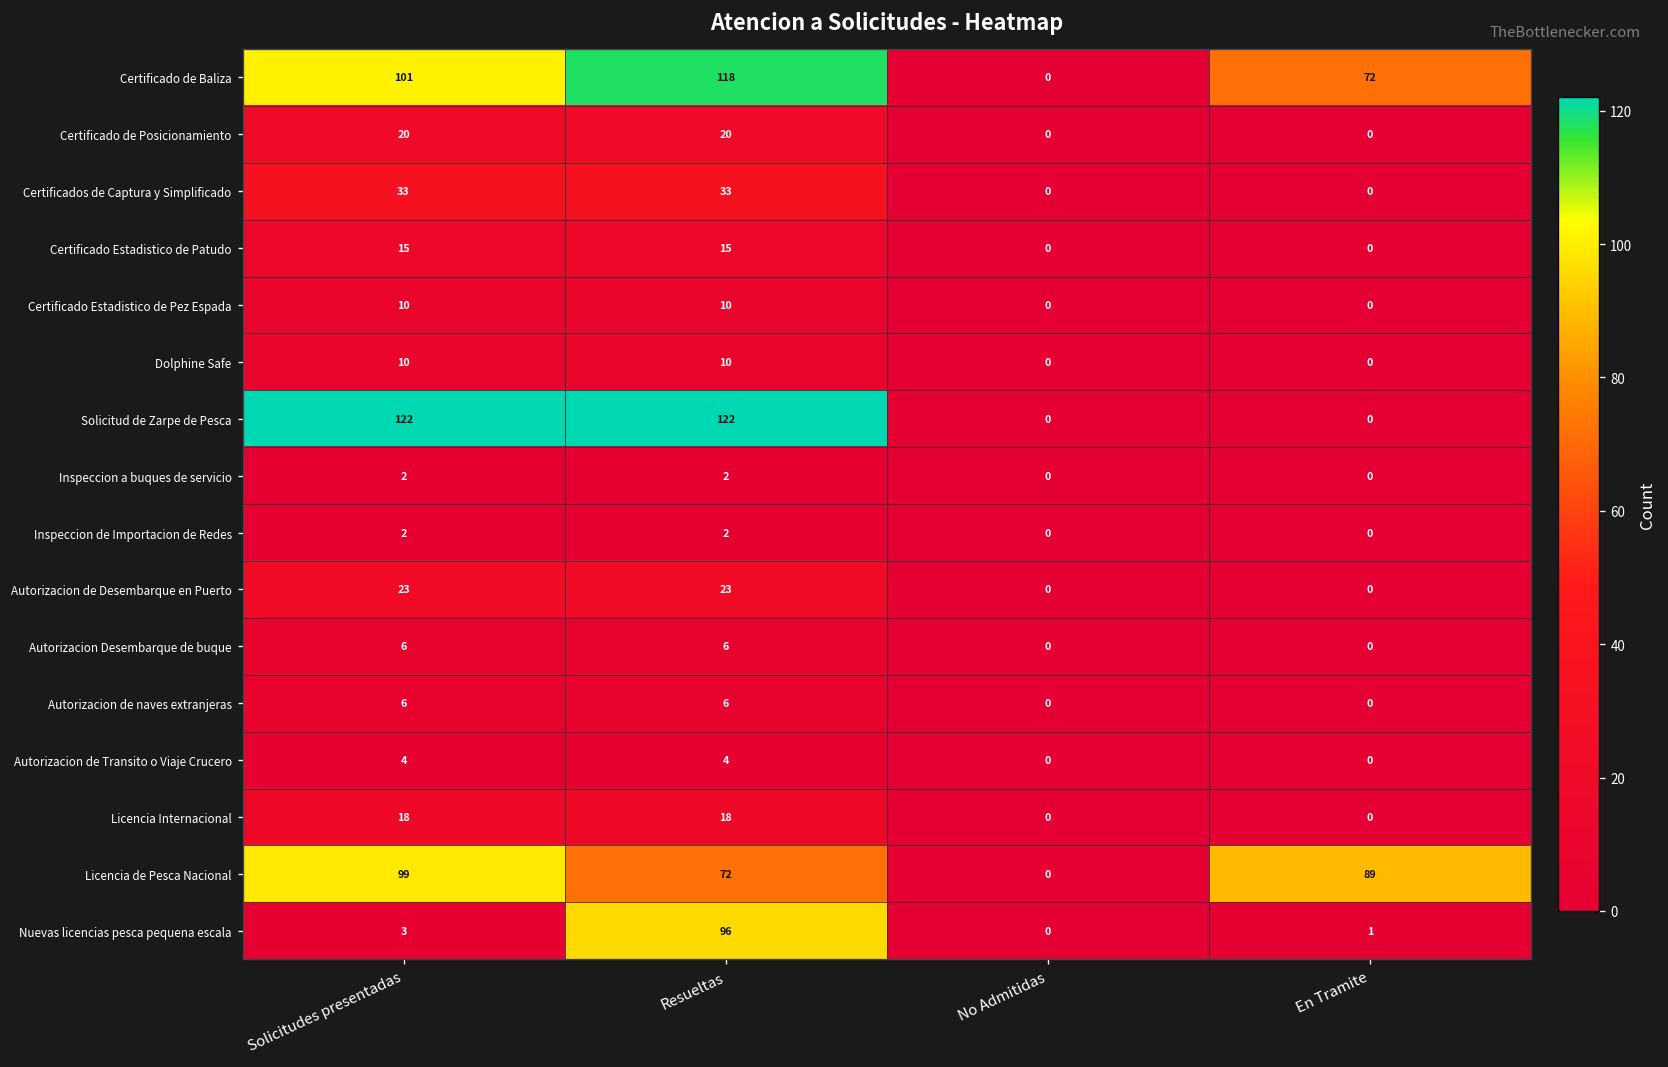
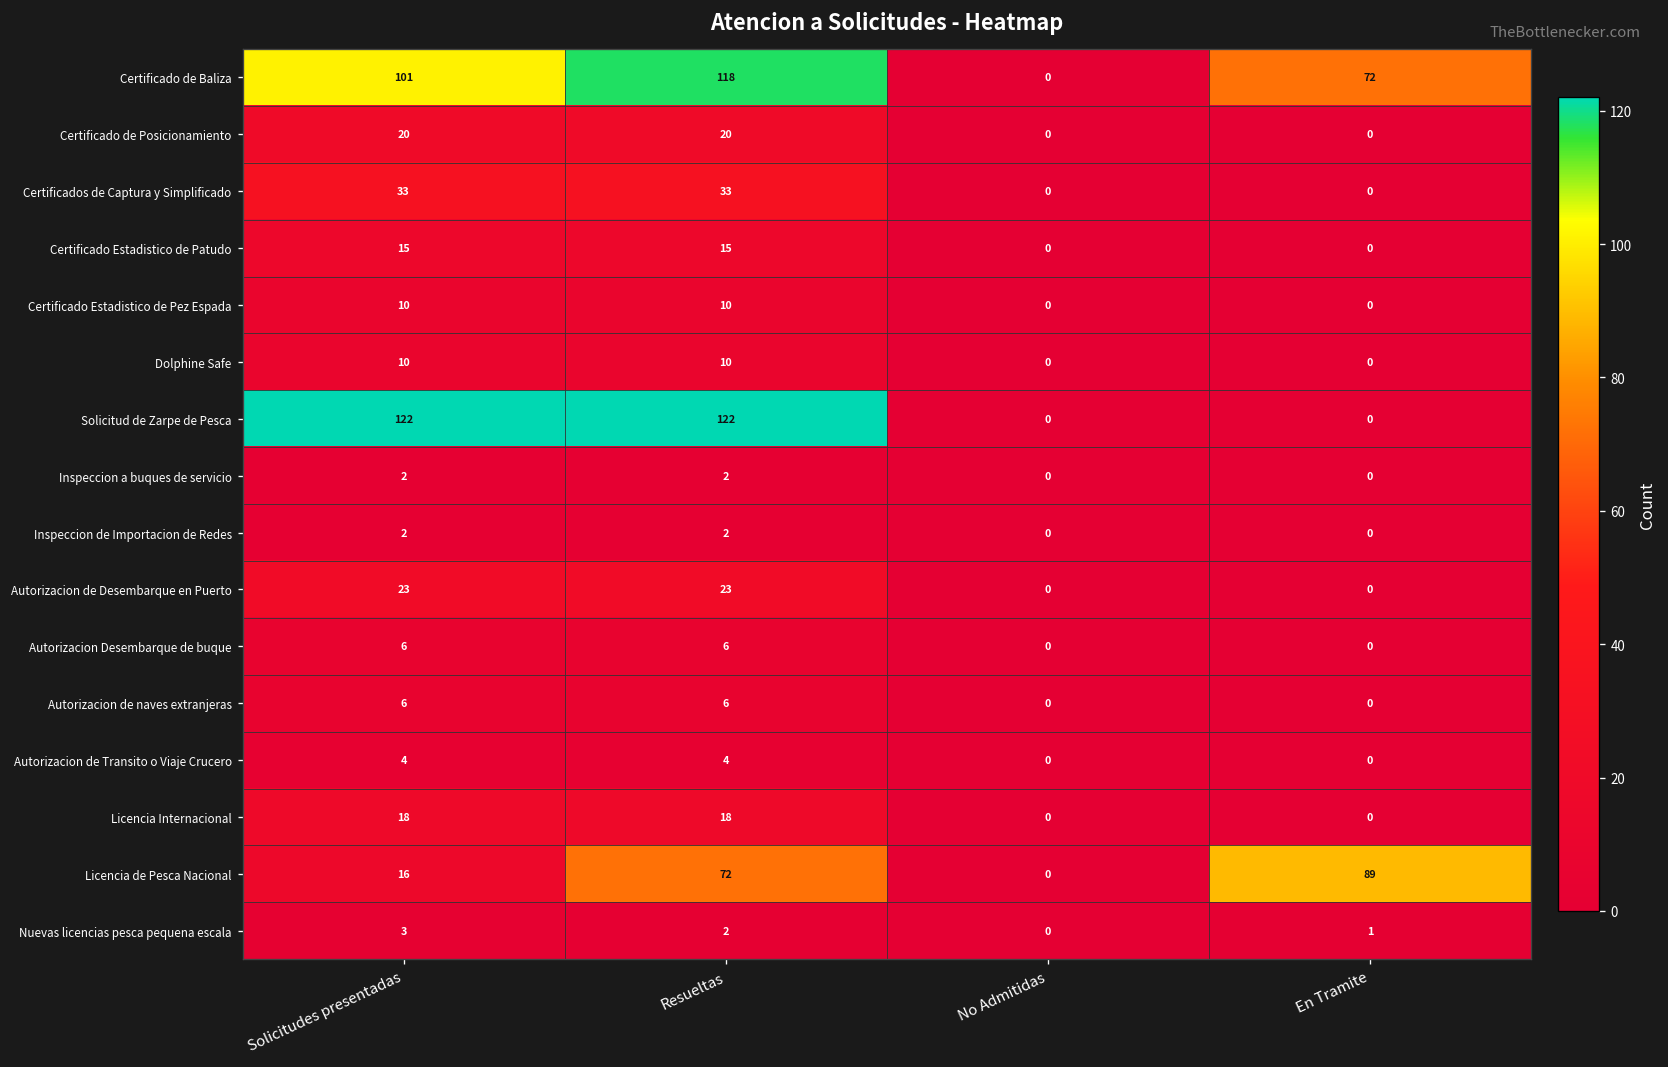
  {
    "Certificado de Baliza": {
      "Solicitudes presentadas": 101,
      "Resueltas": 118,
      "No Admitidas": 0,
      "En Tramite": 72
    },
    "Certificado de Posicionamiento": {
      "Solicitudes presentadas": 20,
      "Resueltas": 20,
      "No Admitidas": 0,
      "En Tramite": 0
    },
    "Certificados de Captura y Simplificado": {
      "Solicitudes presentadas": 33,
      "Resueltas": 33,
      "No Admitidas": 0,
      "En Tramite": 0
    },
    "Certificado Estadistico de Patudo": {
      "Solicitudes presentadas": 15,
      "Resueltas": 15,
      "No Admitidas": 0,
      "En Tramite": 0
    },
    "Certificado Estadistico de Pez Espada": {
      "Solicitudes presentadas": 10,
      "Resueltas": 10,
      "No Admitidas": 0,
      "En Tramite": 0
    },
    "Dolphine Safe": {
      "Solicitudes presentadas": 10,
      "Resueltas": 10,
      "No Admitidas": 0,
      "En Tramite": 0
    },
    "Solicitud de Zarpe de Pesca": {
      "Solicitudes presentadas": 122,
      "Resueltas": 122,
      "No Admitidas": 0,
      "En Tramite": 0
    },
    "Inspeccion a buques de servicio": {
      "Solicitudes presentadas": 2,
      "Resueltas": 2,
      "No Admitidas": 0,
      "En Tramite": 0
    },
    "Inspeccion de Importacion de Redes": {
      "Solicitudes presentadas": 2,
      "Resueltas": 2,
      "No Admitidas": 0,
      "En Tramite": 0
    },
    "Autorizacion de Desembarque en Puerto": {
      "Solicitudes presentadas": 23,
      "Resueltas": 23,
      "No Admitidas": 0,
      "En Tramite": 0
    },
    "Autorizacion Desembarque de buque": {
      "Solicitudes presentadas": 6,
      "Resueltas": 6,
      "No Admitidas": 0,
      "En Tramite": 0
    },
    "Autorizacion de naves extranjeras": {
      "Solicitudes presentadas": 6,
      "Resueltas": 6,
      "No Admitidas": 0,
      "En Tramite": 0
    },
    "Autorizacion de Transito o Viaje Crucero": {
      "Solicitudes presentadas": 4,
      "Resueltas": 4,
      "No Admitidas": 0,
      "En Tramite": 0
    },
    "Licencia Internacional": {
      "Solicitudes presentadas": 18,
      "Resueltas": 18,
      "No Admitidas": 0,
      "En Tramite": 0
    },
    "Licencia de Pesca Nacional": {
-     "Solicitudes presentadas": 99,
+     "Solicitudes presentadas": 16,
      "Resueltas": 72,
      "No Admitidas": 0,
      "En Tramite": 89
    },
    "Nuevas licencias pesca pequena escala": {
      "Solicitudes presentadas": 3,
-     "Resueltas": 96,
+     "Resueltas": 2,
      "No Admitidas": 0,
      "En Tramite": 1
    }
  }
